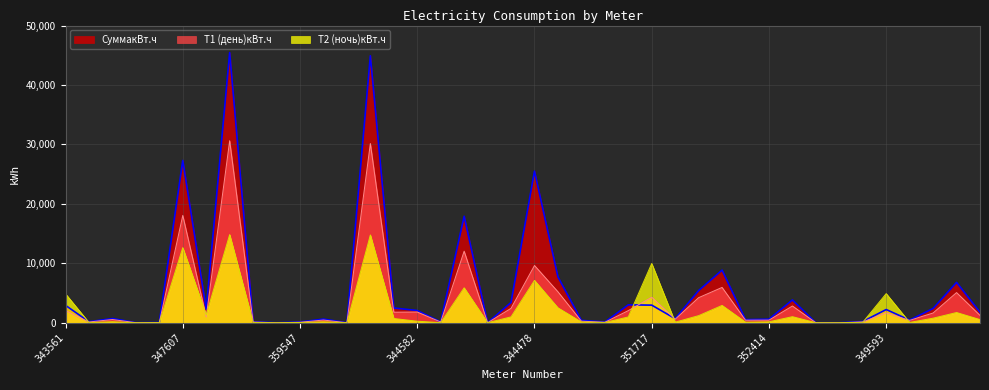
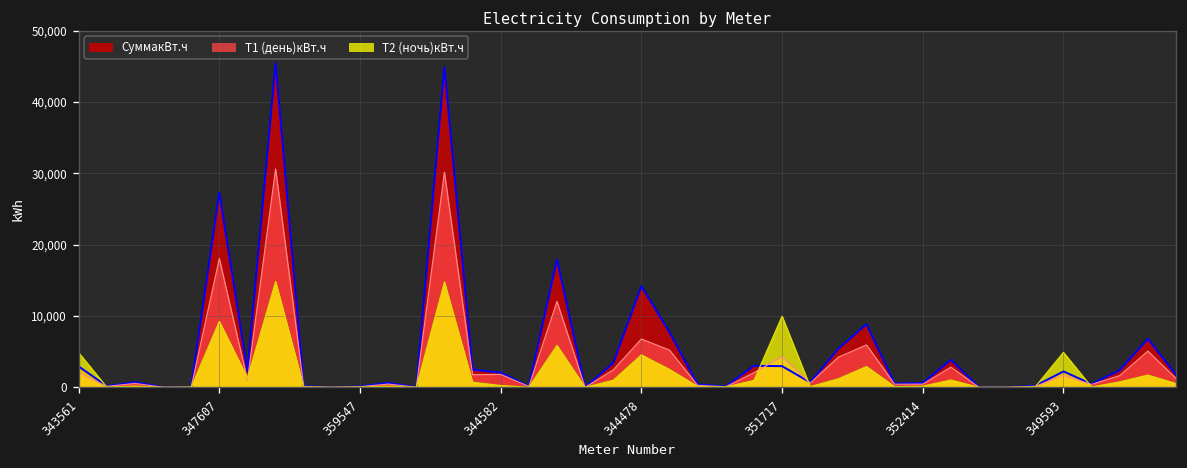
  {
    "СуммакВт.ч": {
      "343561": "3,000",
      "347607": "27,000",
-     "344478": "26,000",
+     "344478": "14,000",
      "351717": "3,000",
      "349593": "2,000"
    },
    "Т1 (день)кВт.ч": {
      "343561": "2,000",
      "347607": "18,000",
-     "344478": "10,000",
+     "344478": "7,000",
      "351717": "4,000",
      "349593": "2,000"
    },
    "Т2 (ночь)кВт.ч": {
      "343561": "5,000",
-     "347607": "13,000",
+     "347607": "9,000",
      "344582": "0",
-     "344478": "7,000",
+     "344478": "5,000",
      "351717": "10,000",
      "349593": "5,000"
    }
  }
